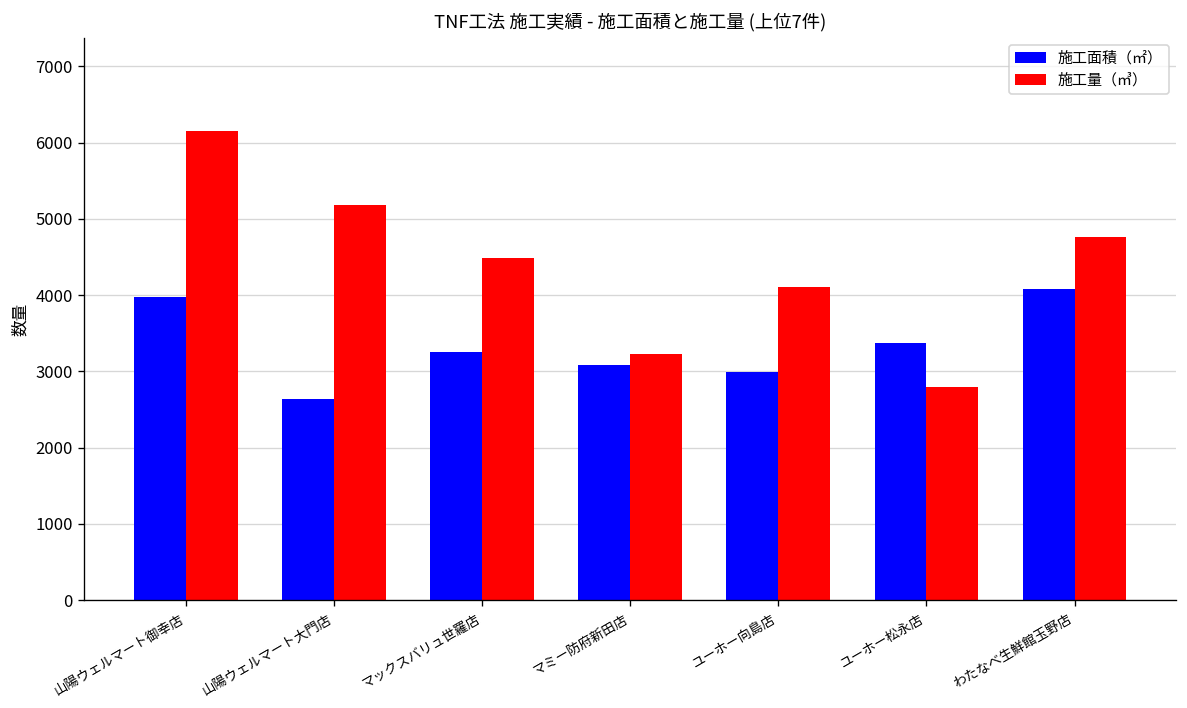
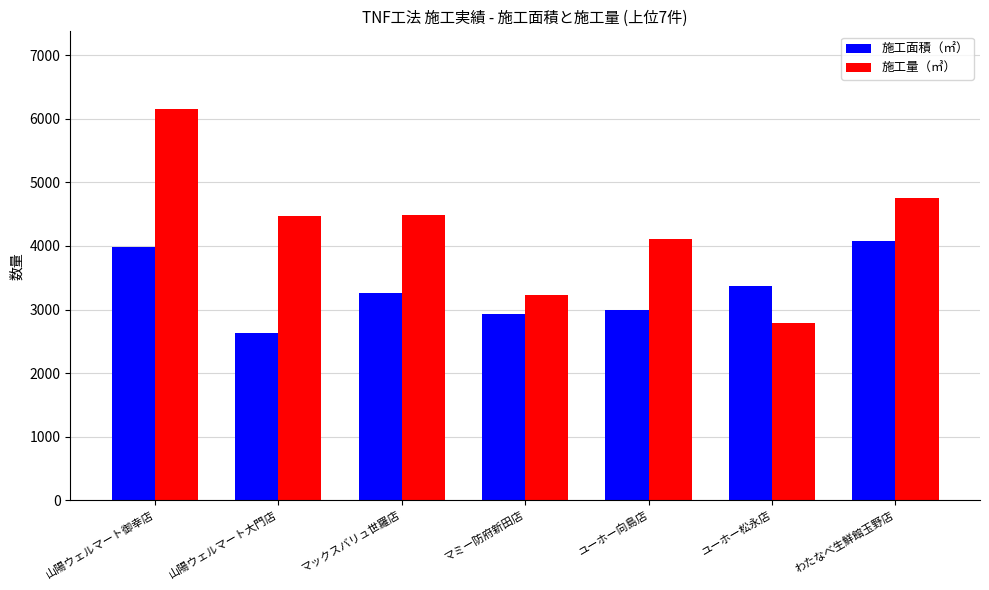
  {
    "施工面積（㎡）": {
      "山陽ウェルマート御幸店": 4000,
      "山陽ウェルマート大門店": 2600,
      "マックスバリュ世羅店": 3300,
-     "マミー防府新田店": 3100,
+     "マミー防府新田店": 2900,
      "ユーホー向島店": 3000,
      "ユーホー松永店": 3400,
      "わたなべ生鮮館玉野店": 4100
    },
    "施工量（㎥）": {
      "山陽ウェルマート御幸店": 6100,
-     "山陽ウェルマート大門店": 5200,
+     "山陽ウェルマート大門店": 4500,
      "マックスバリュ世羅店": 4500,
      "マミー防府新田店": 3200,
      "ユーホー向島店": 4100,
      "ユーホー松永店": 2800,
      "わたなべ生鮮館玉野店": 4800
    }
  }
